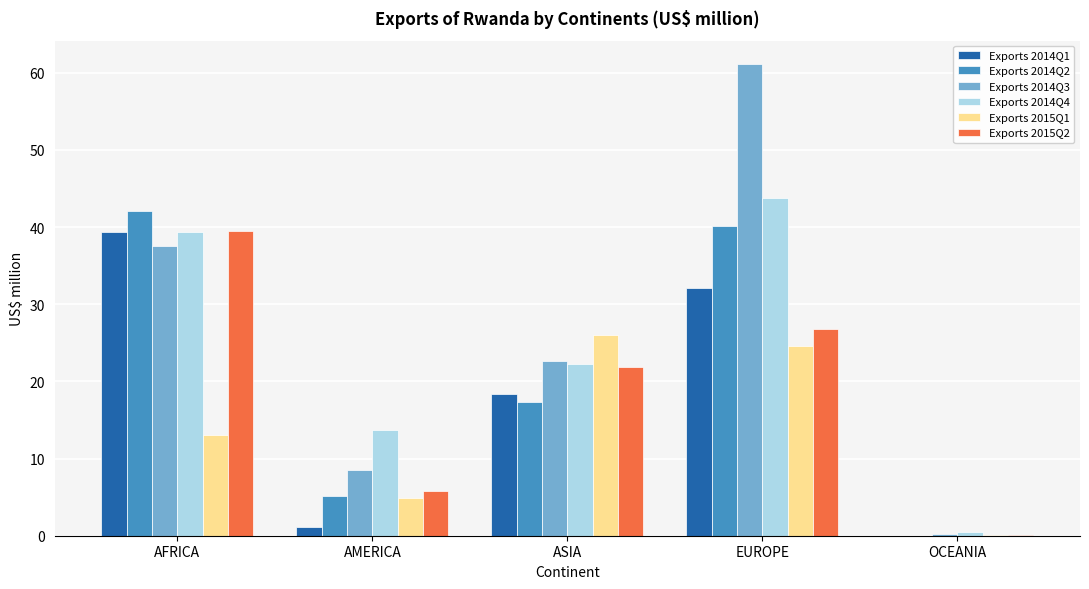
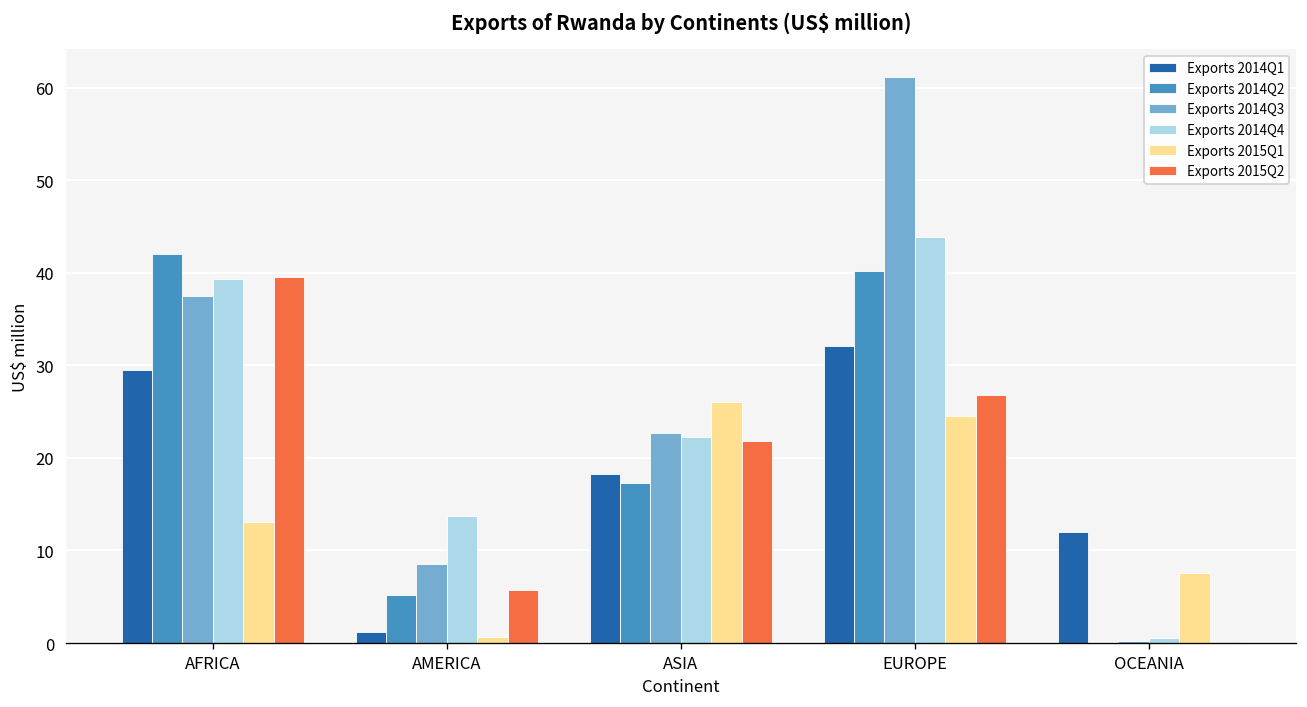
  {
    "Exports 2014Q1": {
-     "AFRICA": 39,
+     "AFRICA": 29,
      "AMERICA": 1,
      "ASIA": 18,
      "EUROPE": 32,
-     "OCEANIA": 0
+     "OCEANIA": 12
    },
    "Exports 2014Q4": {
      "AFRICA": 39,
      "AMERICA": 14,
      "ASIA": 22,
      "EUROPE": 44,
      "OCEANIA": 1
    },
    "Exports 2015Q1": {
      "AFRICA": 13,
-     "AMERICA": 5,
+     "AMERICA": 1,
      "ASIA": 26,
      "EUROPE": 25,
-     "OCEANIA": 0
+     "OCEANIA": 8
    },
    "Exports 2015Q2": {
      "AFRICA": 39,
      "AMERICA": 6,
      "ASIA": 22,
      "EUROPE": 27
    }
  }
